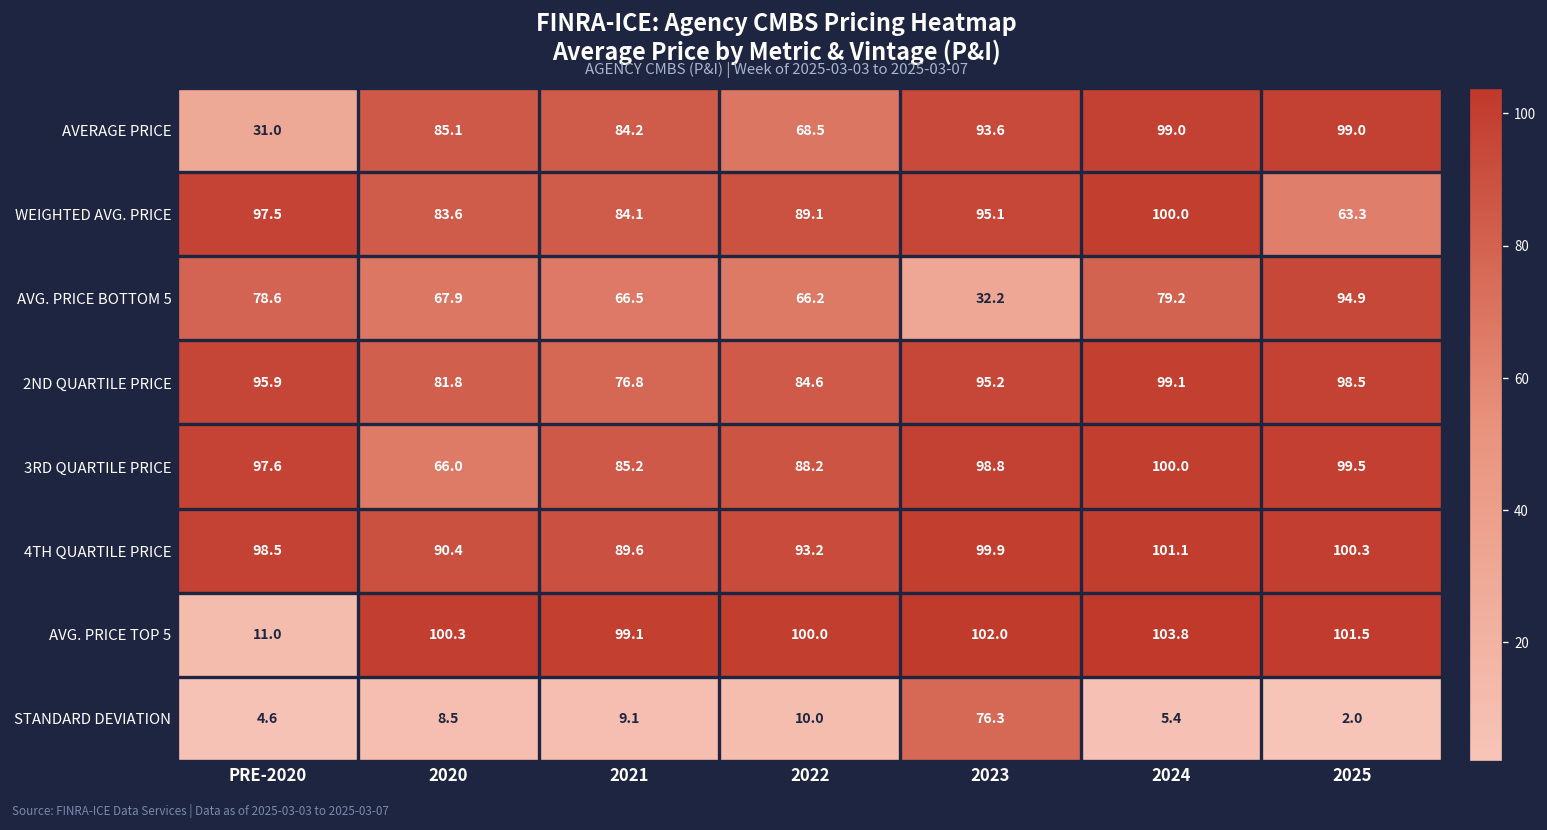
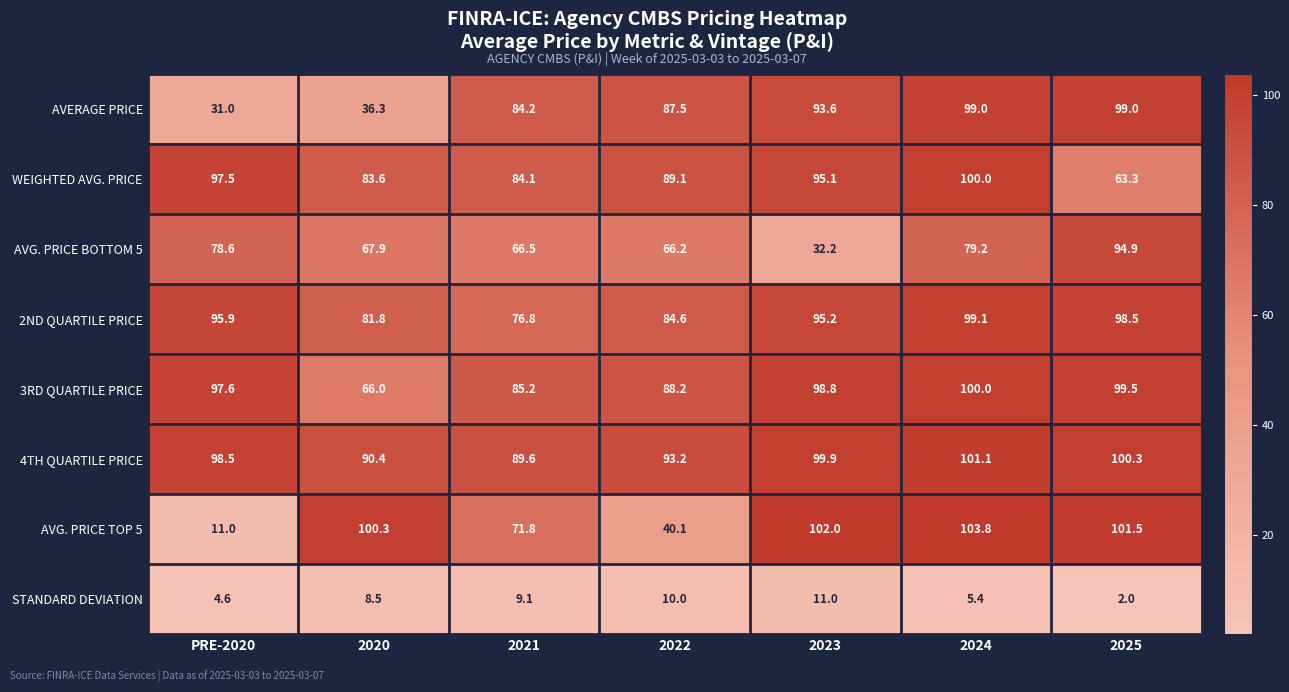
  {
    "AVERAGE PRICE": {
      "PRE-2020": 31.0,
-     "2020": 85.1,
+     "2020": 36.3,
      "2021": 84.2,
-     "2022": 68.5,
+     "2022": 87.5,
      "2023": 93.6,
      "2024": 99.0,
      "2025": 99.0
    },
    "WEIGHTED AVG. PRICE": {
      "PRE-2020": 97.5,
      "2020": 83.6,
      "2021": 84.1,
      "2022": 89.1,
      "2023": 95.1,
      "2024": 100.0,
      "2025": 63.3
    },
    "AVG. PRICE BOTTOM 5": {
      "PRE-2020": 78.6,
      "2020": 67.9,
      "2021": 66.5,
      "2022": 66.2,
      "2023": 32.2,
      "2024": 79.2,
      "2025": 94.9
    },
    "2ND QUARTILE PRICE": {
      "PRE-2020": 95.9,
      "2020": 81.8,
      "2021": 76.8,
      "2022": 84.6,
      "2023": 95.2,
      "2024": 99.1,
      "2025": 98.5
    },
    "3RD QUARTILE PRICE": {
      "PRE-2020": 97.6,
      "2020": 66.0,
      "2021": 85.2,
      "2022": 88.2,
      "2023": 98.8,
      "2024": 100.0,
      "2025": 99.5
    },
    "4TH QUARTILE PRICE": {
      "PRE-2020": 98.5,
      "2020": 90.4,
      "2021": 89.6,
      "2022": 93.2,
      "2023": 99.9,
      "2024": 101.1,
      "2025": 100.3
    },
    "AVG. PRICE TOP 5": {
      "PRE-2020": 11.0,
      "2020": 100.3,
-     "2021": 99.1,
-     "2022": 100.0,
+     "2021": 71.8,
+     "2022": 40.1,
      "2023": 102.0,
      "2024": 103.8,
      "2025": 101.5
    },
    "STANDARD DEVIATION": {
      "PRE-2020": 4.6,
      "2020": 8.5,
      "2021": 9.1,
      "2022": 10.0,
-     "2023": 76.3,
+     "2023": 11.0,
      "2024": 5.4,
      "2025": 2.0
    }
  }
